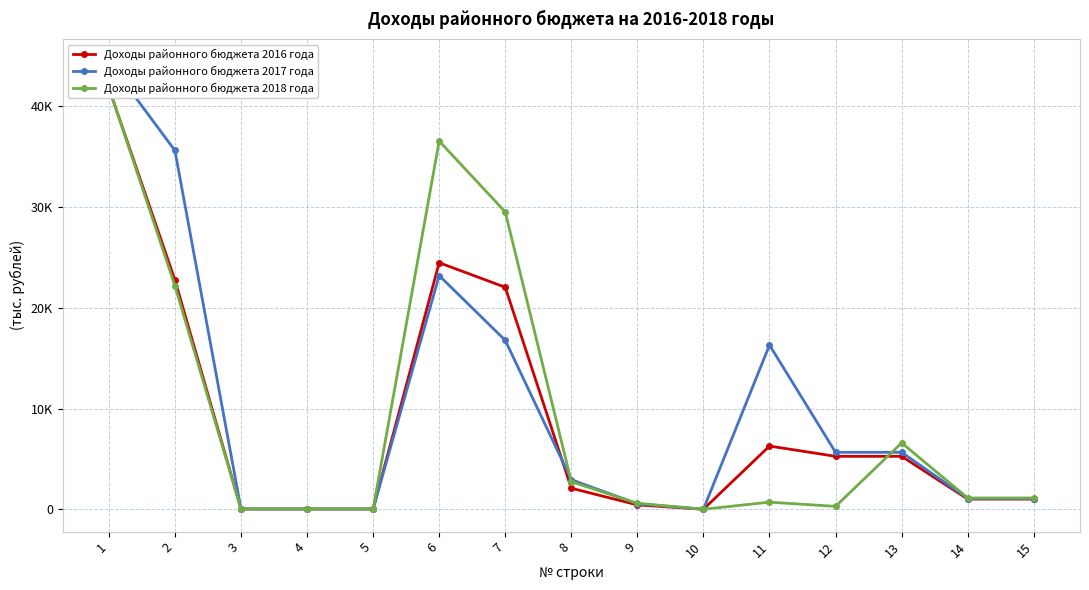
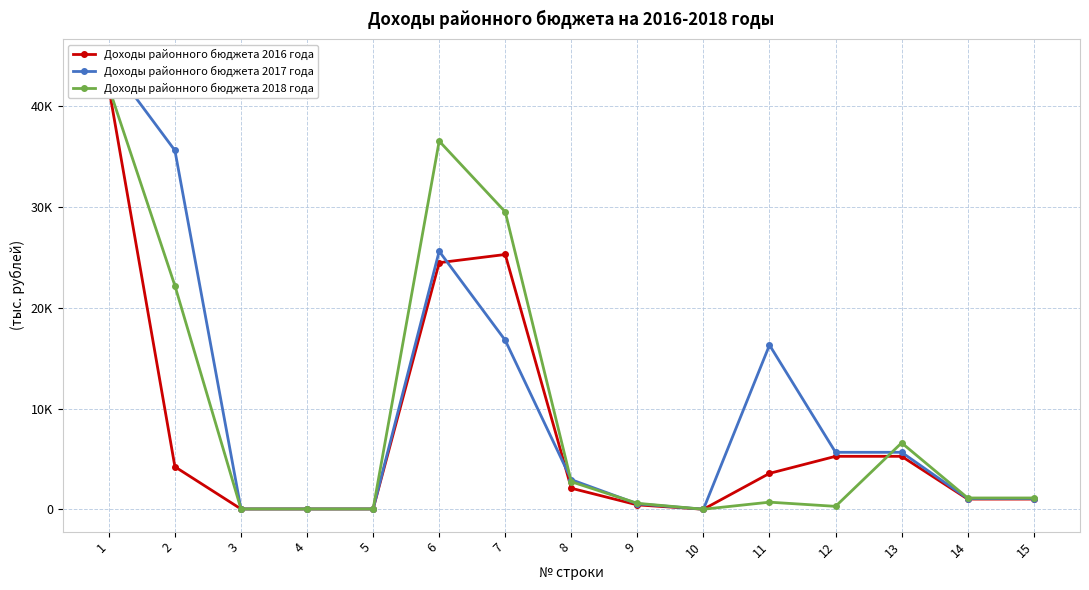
  {
    "Доходы районного бюджета 2016 года": {
-     "2": 22800,
+     "2": 4200,
      "6": 24500,
-     "7": 22000,
+     "7": 25300,
      "8": 2100,
-     "11": 6300,
+     "11": 3600,
      "12": 5300,
      "13": 5300
    },
    "Доходы районного бюджета 2017 года": {
      "2": 35600,
-     "6": 23200,
+     "6": 25600,
      "7": 16800,
      "11": 16300,
      "12": 5700,
      "13": 5700
    },
    "Доходы районного бюджета 2018 года": {
      "2": 22200,
      "6": 36500,
      "7": 29500,
      "11": 700,
      "12": 300,
      "13": 6600
    }
  }
